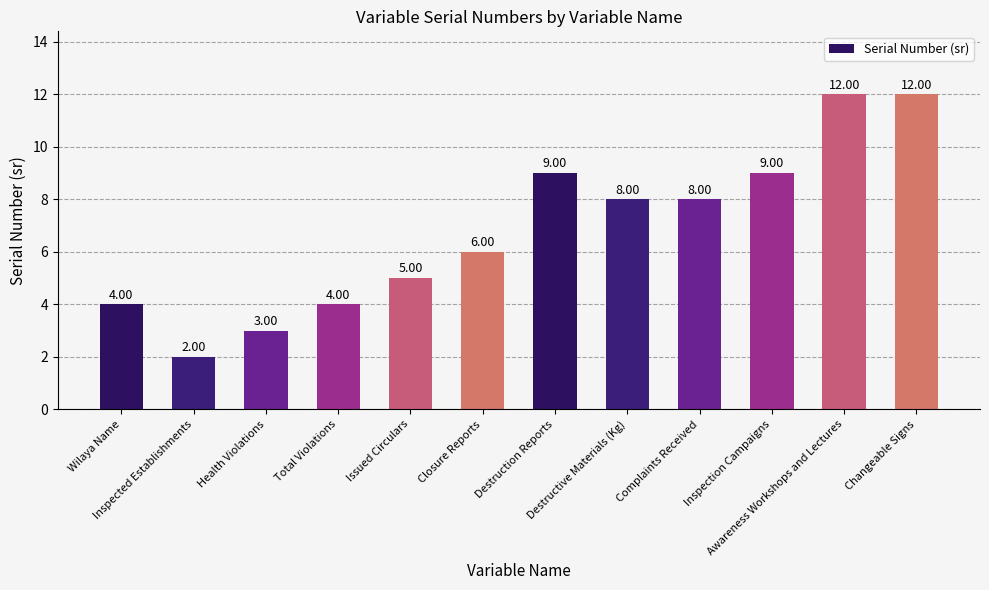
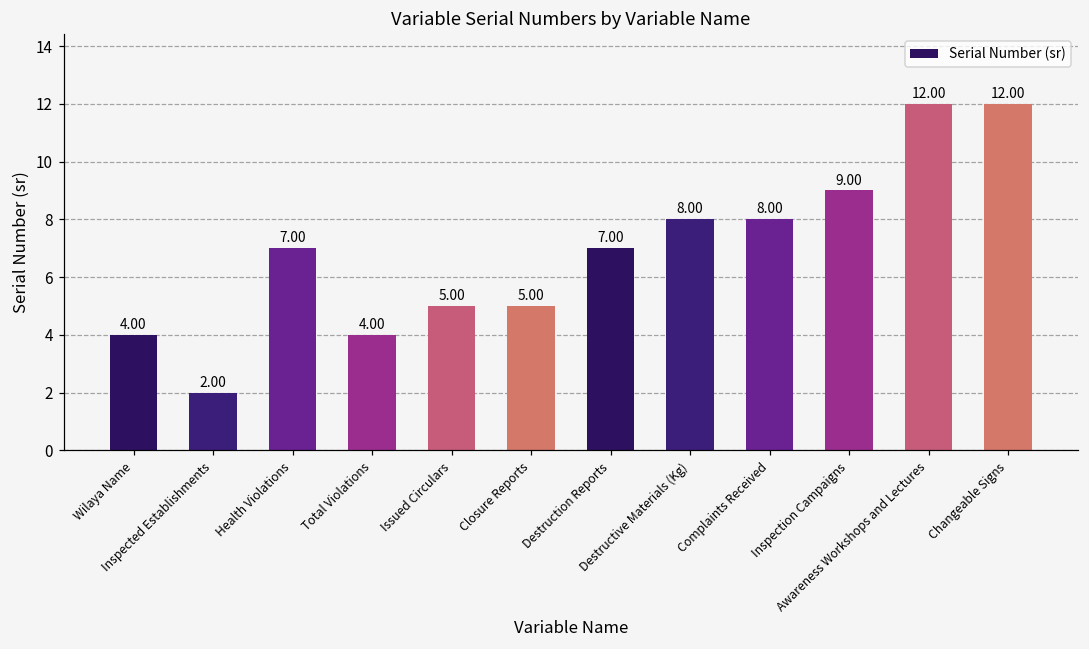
  {
    "Wilaya Name": 4.00,
    "Inspected Establishments": 2.00,
-   "Health Violations": 3.00,
+   "Health Violations": 7.00,
    "Total Violations": 4.00,
    "Issued Circulars": 5.00,
-   "Closure Reports": 6.00,
-   "Destruction Reports": 9.00,
+   "Closure Reports": 5.00,
+   "Destruction Reports": 7.00,
    "Destructive Materials (Kg)": 8.00,
    "Complaints Received": 8.00,
    "Inspection Campaigns": 9.00,
    "Awareness Workshops and Lectures": 12.00,
    "Changeable Signs": 12.00
  }
